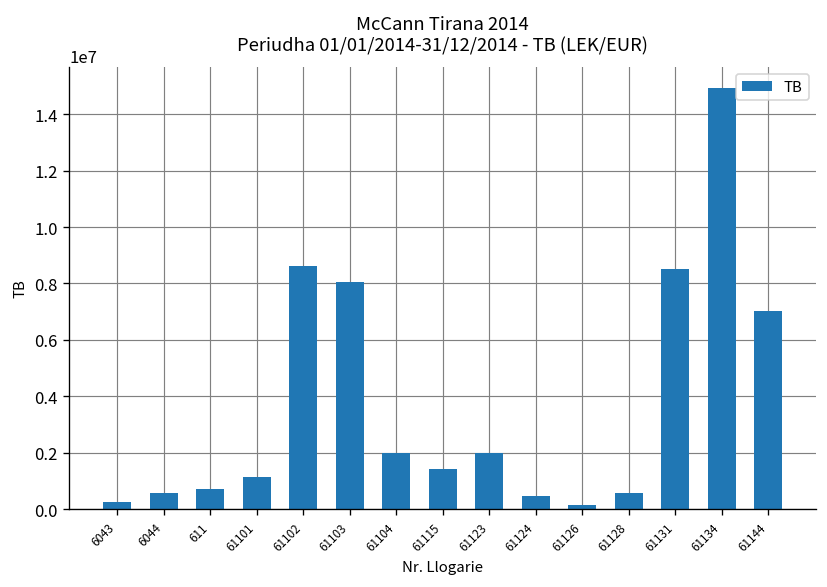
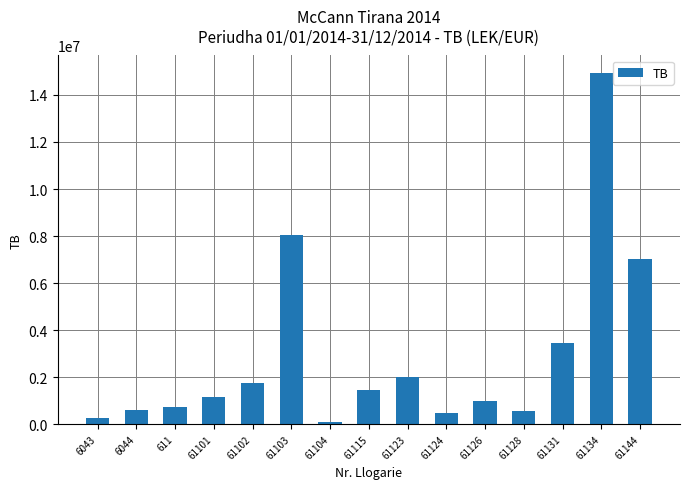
  {
    "6043": 300000,
    "6044": 600000,
    "611": 700000,
    "61101": 1100000,
-   "61102": 8600000,
+   "61102": 1700000,
    "61103": 8000000,
-   "61104": 2000000,
+   "61104": 100000,
    "61115": 1400000,
    "61123": 2000000,
    "61124": 500000,
-   "61126": 200000,
+   "61126": 1000000,
    "61128": 600000,
-   "61131": 8500000,
+   "61131": 3500000,
    "61134": 14900000,
    "61144": 7000000
  }
